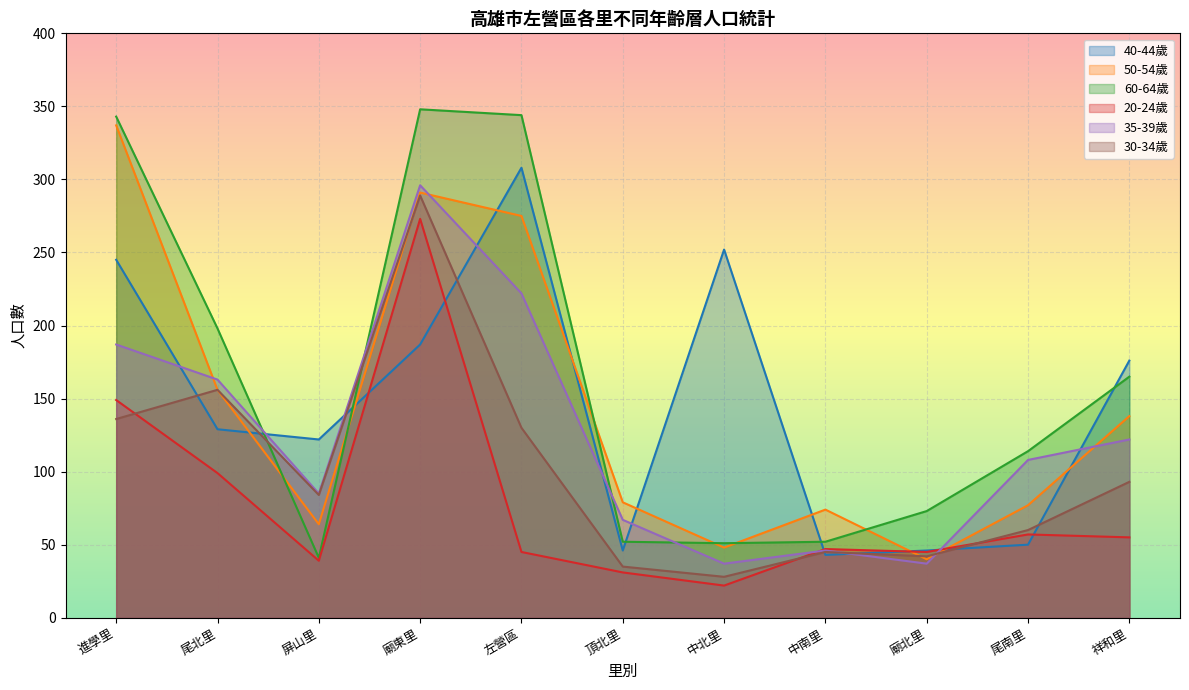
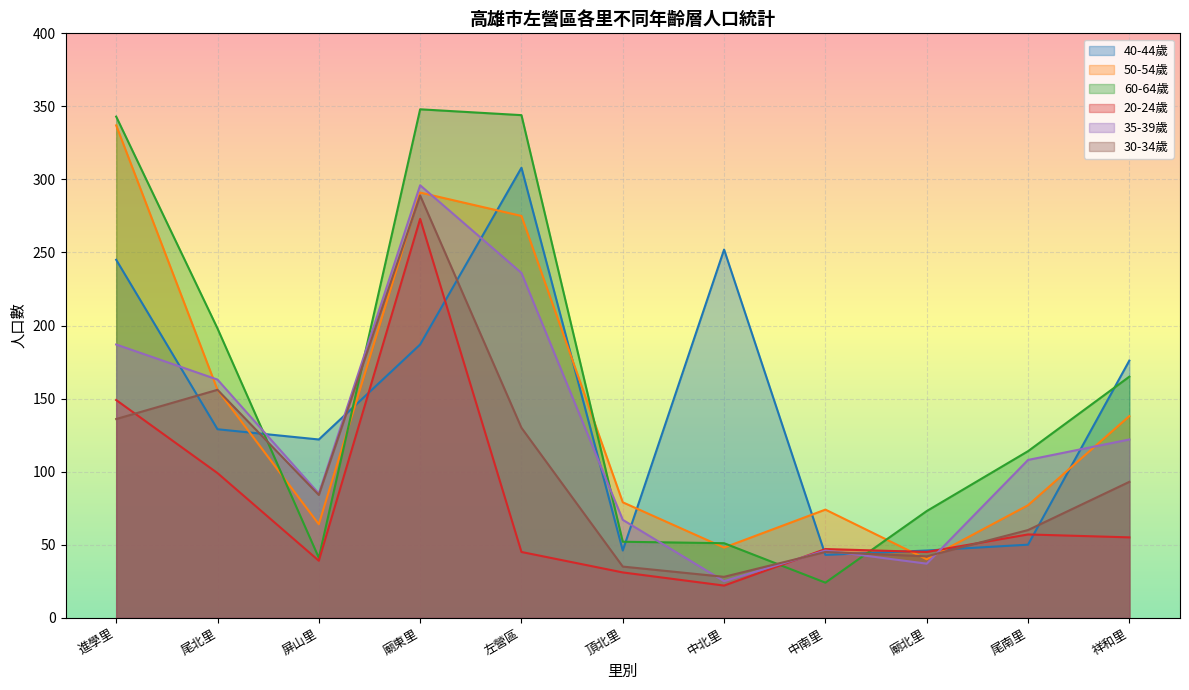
  {
    "40-44歲": {
      "進學里": 245,
      "尾北里": 129,
      "屏山里": 122,
      "廟東里": 187,
      "左營區": 308,
      "頂北里": 46,
      "中北里": 252,
      "中南里": 43,
      "尾南里": 50,
      "祥和里": 176
    },
    "60-64歲": {
      "進學里": 343,
      "尾北里": 198,
      "屏山里": 41,
      "廟東里": 348,
      "左營區": 344,
      "頂北里": 52,
      "中北里": 51,
-     "中南里": 52,
+     "中南里": 24,
      "廟北里": 73,
      "尾南里": 114,
      "祥和里": 165
    },
    "35-39歲": {
      "進學里": 187,
      "尾北里": 163,
      "廟東里": 296,
-     "左營區": 222,
+     "左營區": 236,
      "頂北里": 67,
-     "中北里": 37,
+     "中北里": 25,
      "廟北里": 37,
      "尾南里": 108,
      "祥和里": 122
    }
  }
